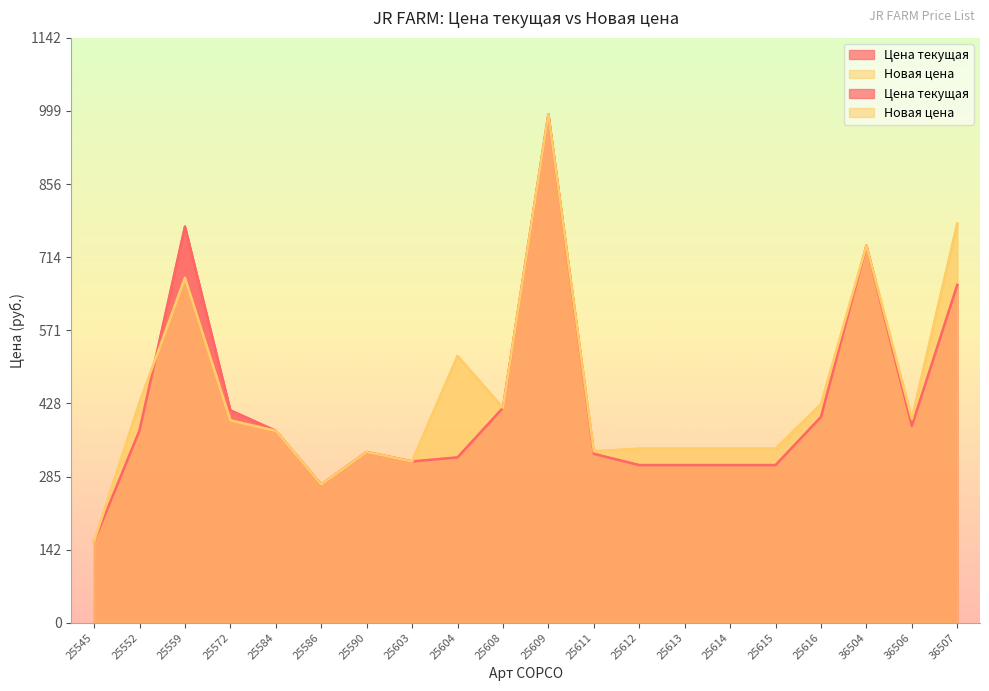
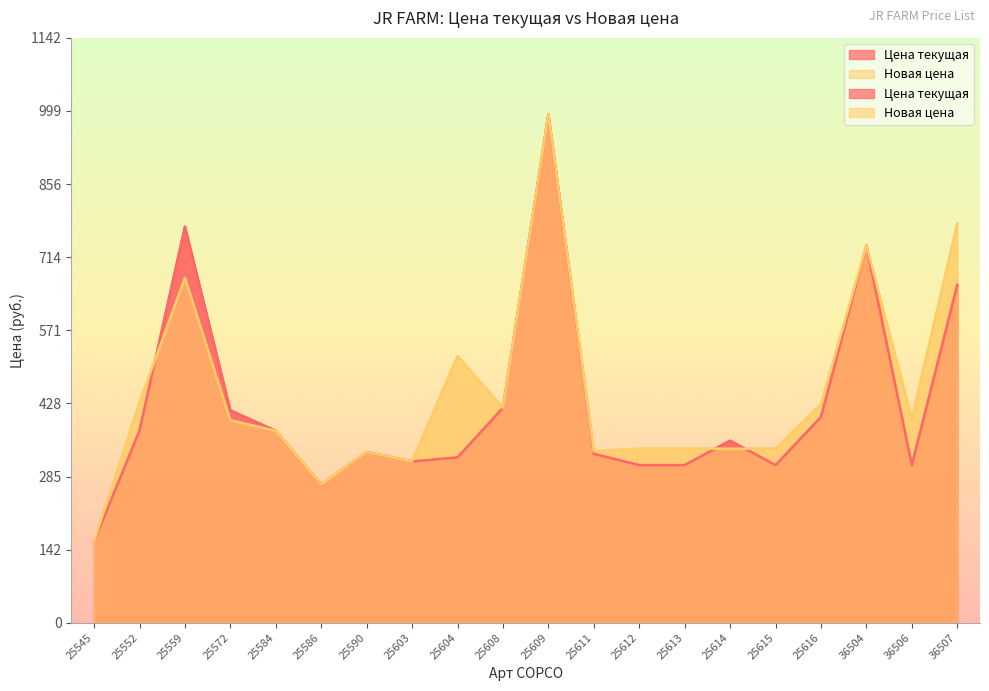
  {
    "Цена текущая": {
      "25552": 380,
      "25559": 770,
      "25572": 420,
      "25604": 320,
      "25612": 310,
      "25613": 310,
-     "25614": 310,
+     "25614": 360,
      "25615": 310,
      "25616": 400,
-     "36506": 380,
+     "36506": 310,
      "36507": 660
    },
    "Новая цена": {
      "25552": 430,
      "25559": 670,
      "25572": 400,
      "25604": 520,
      "25612": 340,
      "25613": 340,
      "25614": 340,
      "25615": 340,
      "25616": 430,
      "36506": 400,
      "36507": 780
    }
  }
